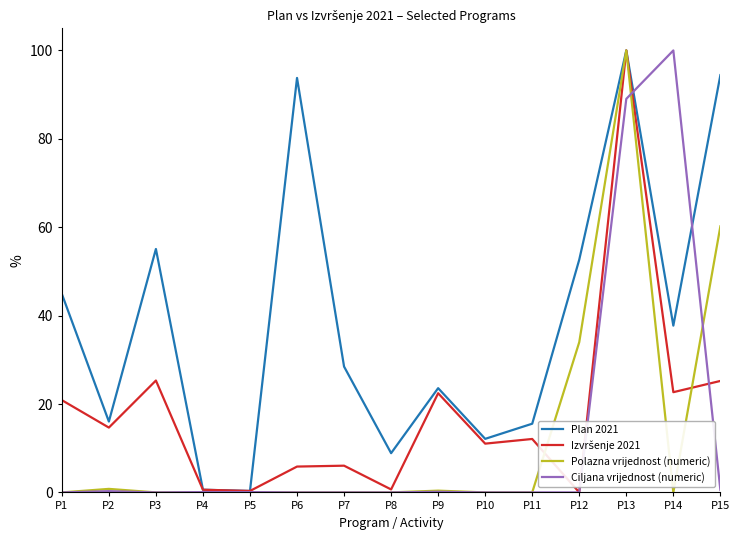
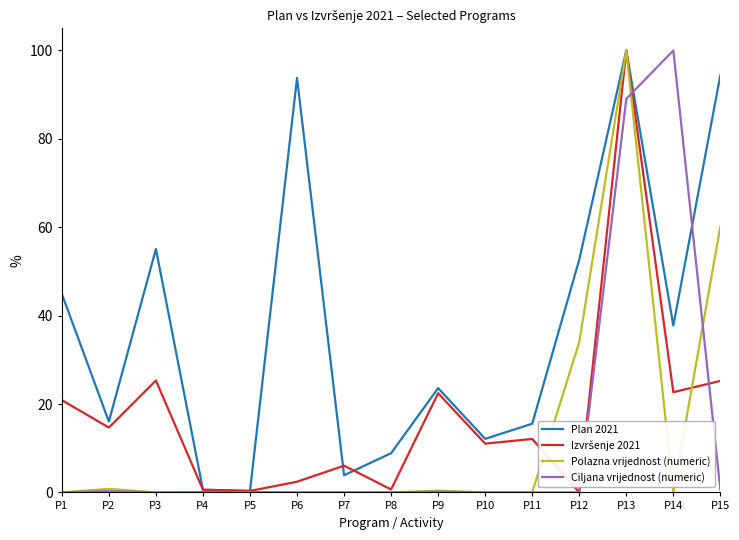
  {
    "Plan 2021": {
      "P1": 45,
      "P2": 16,
      "P3": 55,
      "P6": 94,
-     "P7": 28,
+     "P7": 4,
      "P8": 9,
      "P9": 24,
      "P10": 12,
      "P11": 16,
      "P12": 53,
      "P14": 38,
      "P15": 94
    },
    "Izvršenje 2021": {
      "P1": 21,
      "P2": 15,
      "P3": 25,
-     "P6": 6,
+     "P6": 2,
      "P7": 6,
      "P8": 1,
      "P9": 22,
      "P10": 11,
      "P11": 12,
      "P14": 23,
      "P15": 25
    },
    "Polazna vrijednost (numeric)": {
      "P12": 34,
      "P14": 0,
      "P15": 60
    },
    "Ciljana vrijednost (numeric)": {
      "P13": 89,
      "P14": 100,
      "P15": 1
    }
  }
